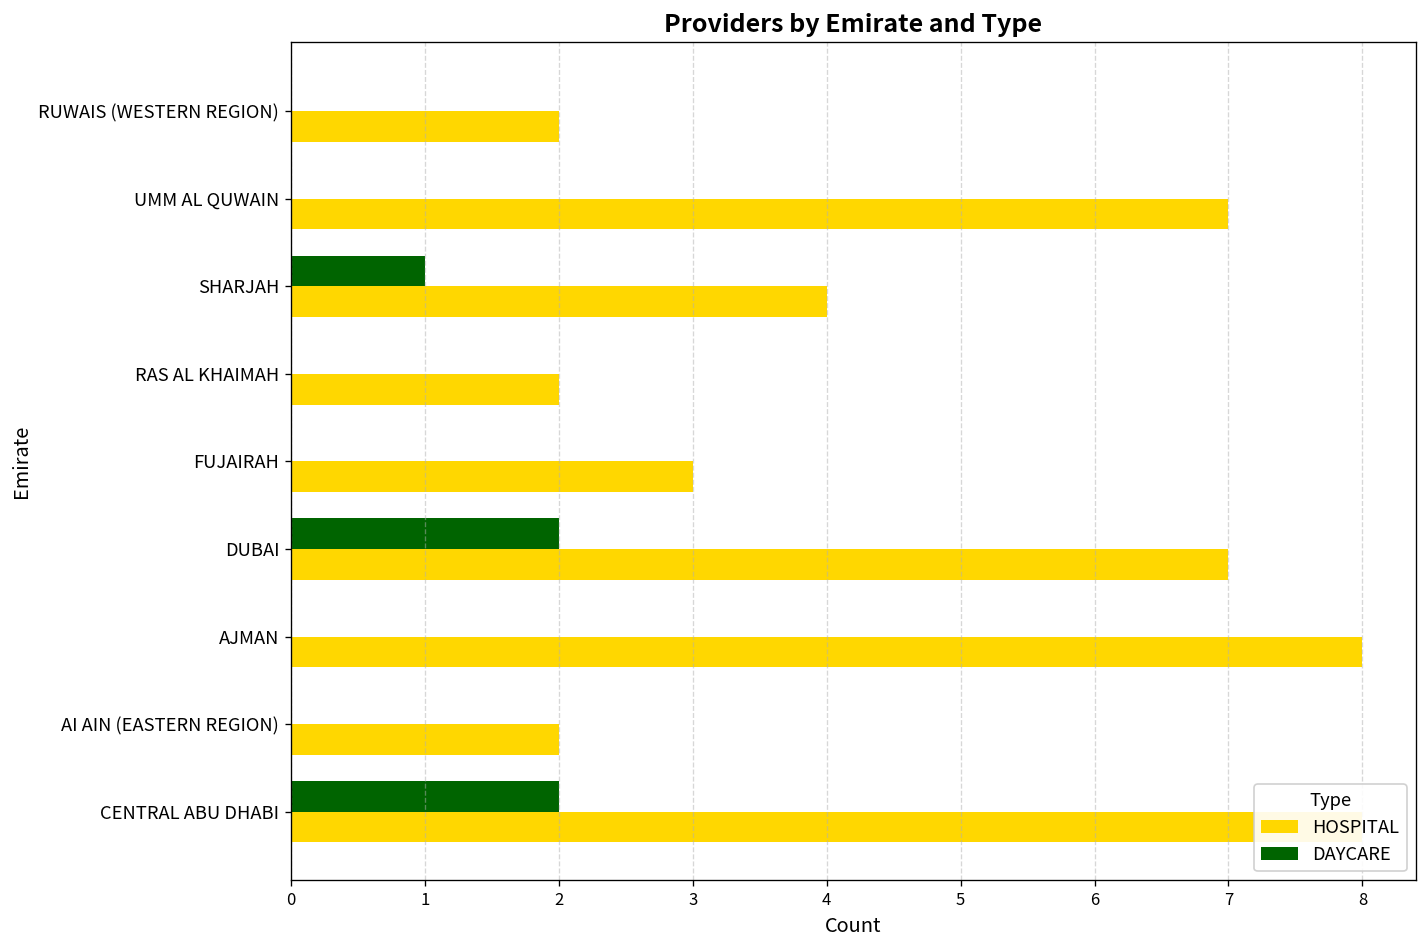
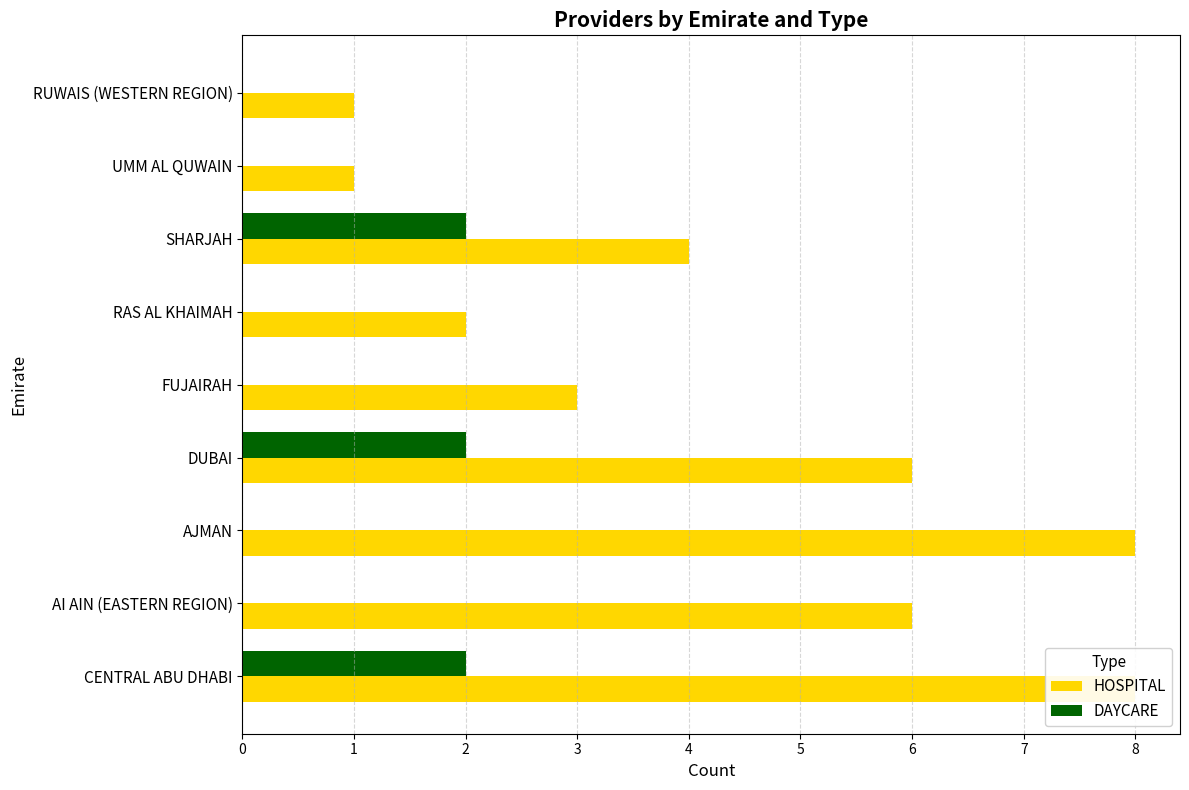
  {
    "HOSPITAL": {
-     "RUWAIS (WESTERN REGION)": 2,
-     "UMM AL QUWAIN": 7,
+     "RUWAIS (WESTERN REGION)": 1,
+     "UMM AL QUWAIN": 1,
      "SHARJAH": 4,
      "RAS AL KHAIMAH": 2,
      "FUJAIRAH": 3,
-     "DUBAI": 7,
+     "DUBAI": 6,
      "AJMAN": 8,
-     "AI AIN (EASTERN REGION)": 2
+     "AI AIN (EASTERN REGION)": 6
    },
    "DAYCARE": {
      "RUWAIS (WESTERN REGION)": 0,
      "UMM AL QUWAIN": 0,
-     "SHARJAH": 1,
+     "SHARJAH": 2,
      "RAS AL KHAIMAH": 0,
      "FUJAIRAH": 0,
      "DUBAI": 2,
      "AJMAN": 0,
      "AI AIN (EASTERN REGION)": 0,
      "CENTRAL ABU DHABI": 2
    }
  }
